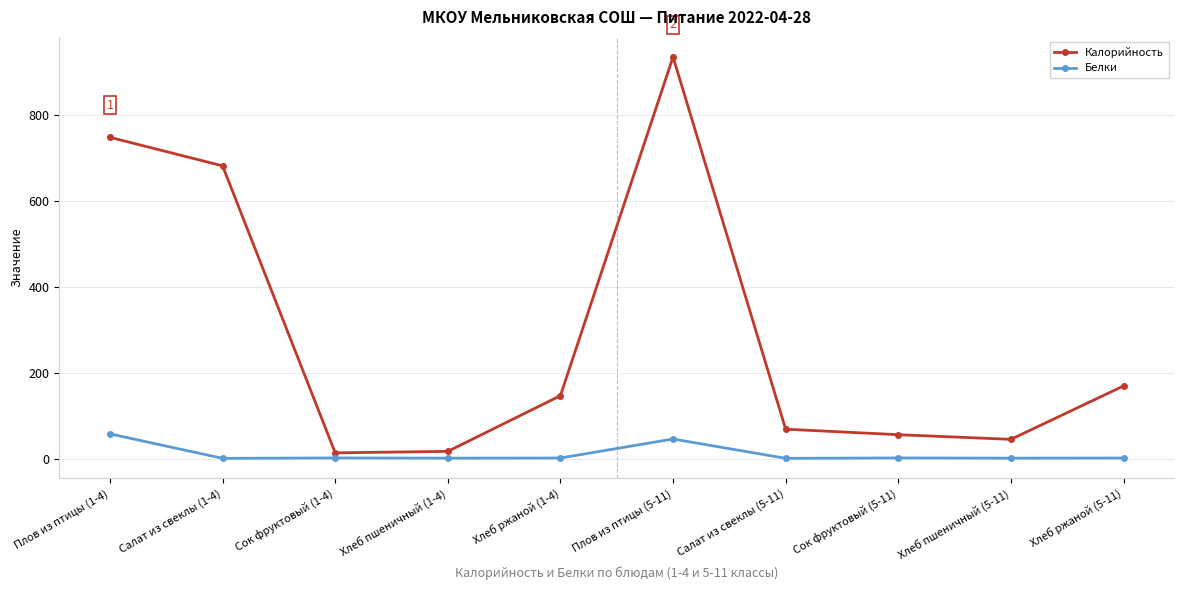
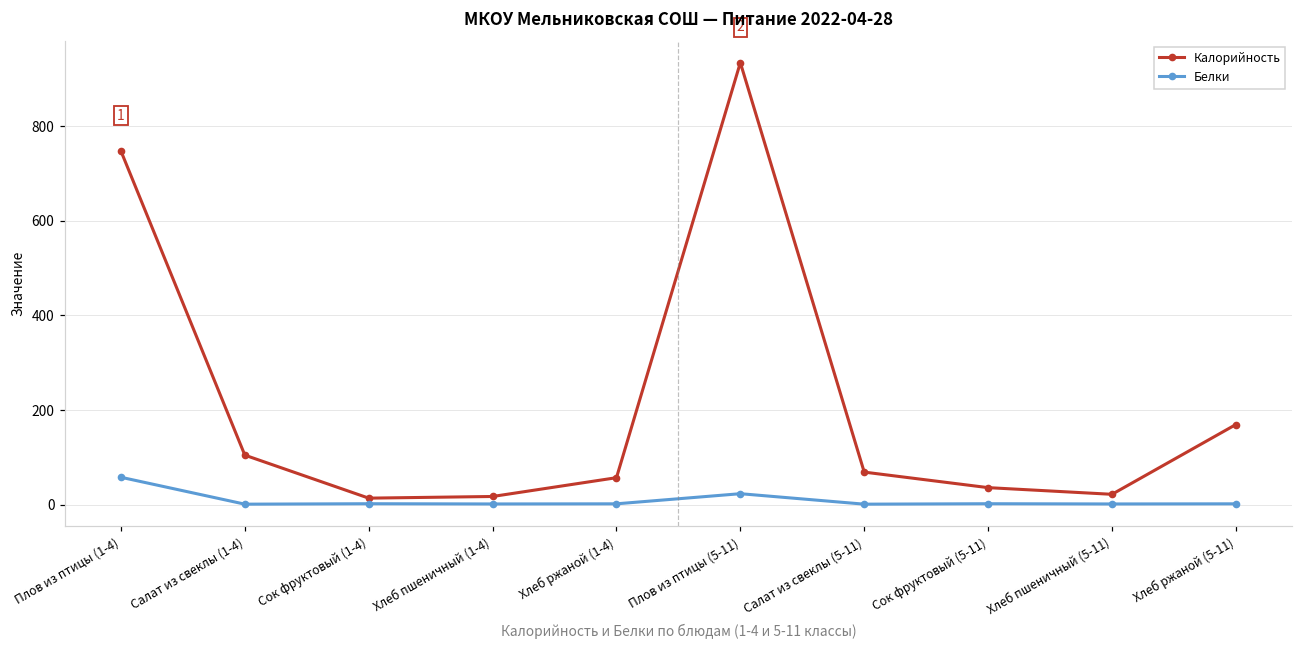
  {
    "Калорийность": {
      "Плов из птицы (1-4)": 750,
-     "Салат из свеклы (1-4)": 680,
+     "Салат из свеклы (1-4)": 100,
      "Сок фруктовый (1-4)": 10,
      "Хлеб пшеничный (1-4)": 20,
-     "Хлеб ржаной (1-4)": 150,
+     "Хлеб ржаной (1-4)": 60,
      "Плов из птицы (5-11)": 930,
      "Салат из свеклы (5-11)": 70,
-     "Сок фруктовый (5-11)": 60,
-     "Хлеб пшеничный (5-11)": 50,
+     "Сок фруктовый (5-11)": 40,
+     "Хлеб пшеничный (5-11)": 20,
      "Хлеб ржаной (5-11)": 170
    },
    "Белки": {
      "Плов из птицы (1-4)": 60,
      "Салат из свеклы (1-4)": 0,
      "Сок фруктовый (1-4)": 0,
      "Хлеб пшеничный (1-4)": 0,
      "Хлеб ржаной (1-4)": 0,
-     "Плов из птицы (5-11)": 50,
+     "Плов из птицы (5-11)": 20,
      "Салат из свеклы (5-11)": 0,
      "Сок фруктовый (5-11)": 0,
      "Хлеб пшеничный (5-11)": 0,
      "Хлеб ржаной (5-11)": 0
    }
  }
